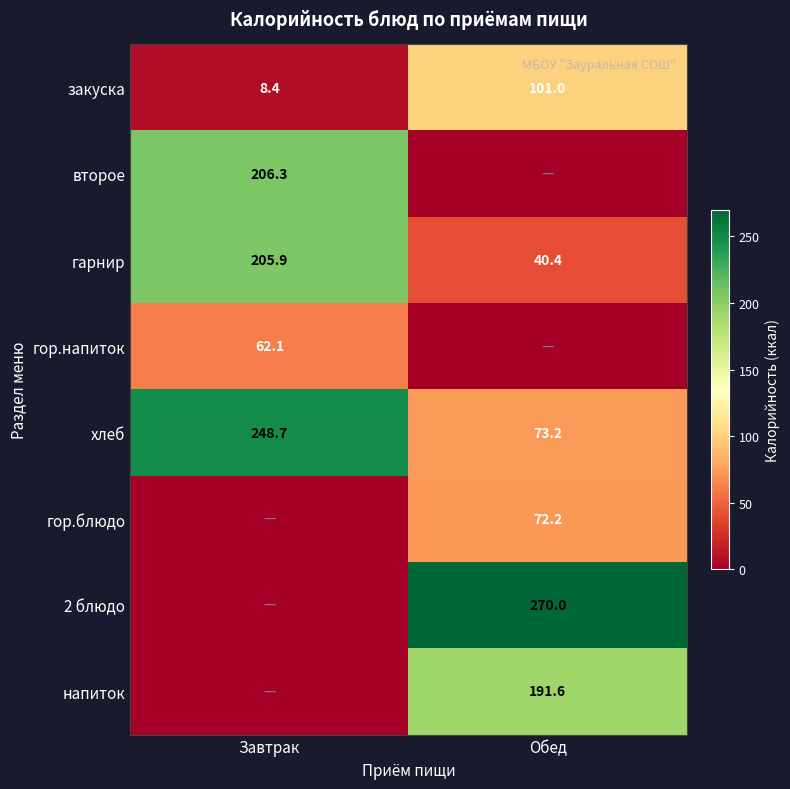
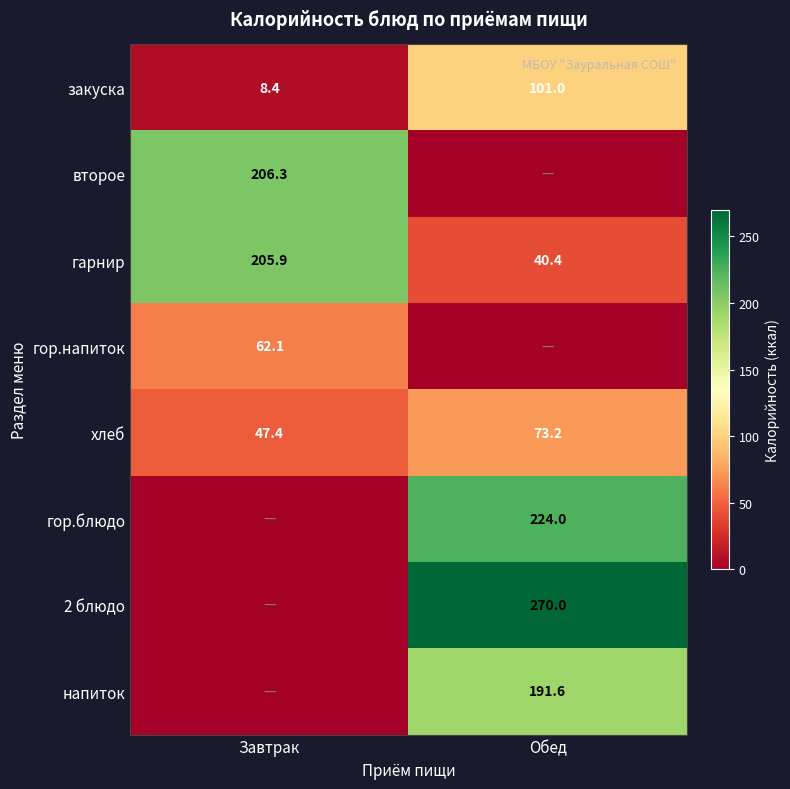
  {
    "закуска": {
      "Завтрак": 8.4
    },
    "второе": {
      "Завтрак": 206.3
    },
    "гарнир": {
      "Завтрак": 205.9,
      "Обед": 40.4
    },
    "гор.напиток": {
      "Завтрак": 62.1
    },
    "хлеб": {
-     "Завтрак": 248.7,
+     "Завтрак": 47.4,
      "Обед": 73.2
    },
    "гор.блюдо": {
-     "Обед": 72.2
+     "Обед": 224.0
    },
    "2 блюдо": {
      "Обед": 270.0
    },
    "напиток": {
      "Обед": 191.6
    }
  }
